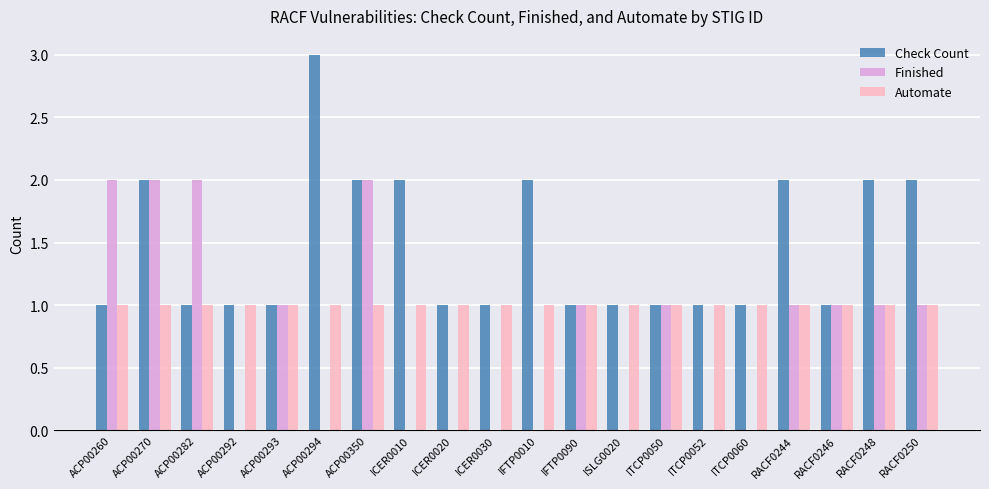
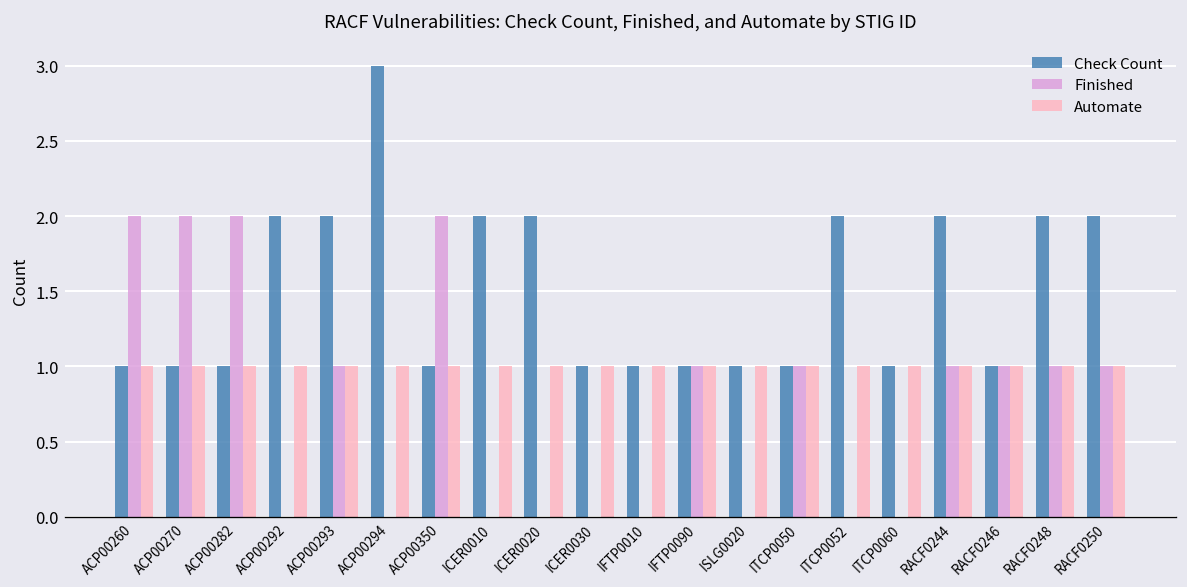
  {
    "Check Count": {
      "ACP00260": 1,
-     "ACP00270": 2,
+     "ACP00270": 1,
      "ACP00282": 1,
-     "ACP00292": 1,
-     "ACP00293": 1,
+     "ACP00292": 2,
+     "ACP00293": 2,
      "ACP00294": 3,
-     "ACP00350": 2,
+     "ACP00350": 1,
      "ICER0010": 2,
-     "ICER0020": 1,
+     "ICER0020": 2,
      "ICER0030": 1,
-     "IFTP0010": 2,
+     "IFTP0010": 1,
      "IFTP0090": 1,
      "ISLG0020": 1,
      "ITCP0050": 1,
-     "ITCP0052": 1,
+     "ITCP0052": 2,
      "ITCP0060": 1,
      "RACF0244": 2,
      "RACF0246": 1,
      "RACF0248": 2,
      "RACF0250": 2
    }
  }
